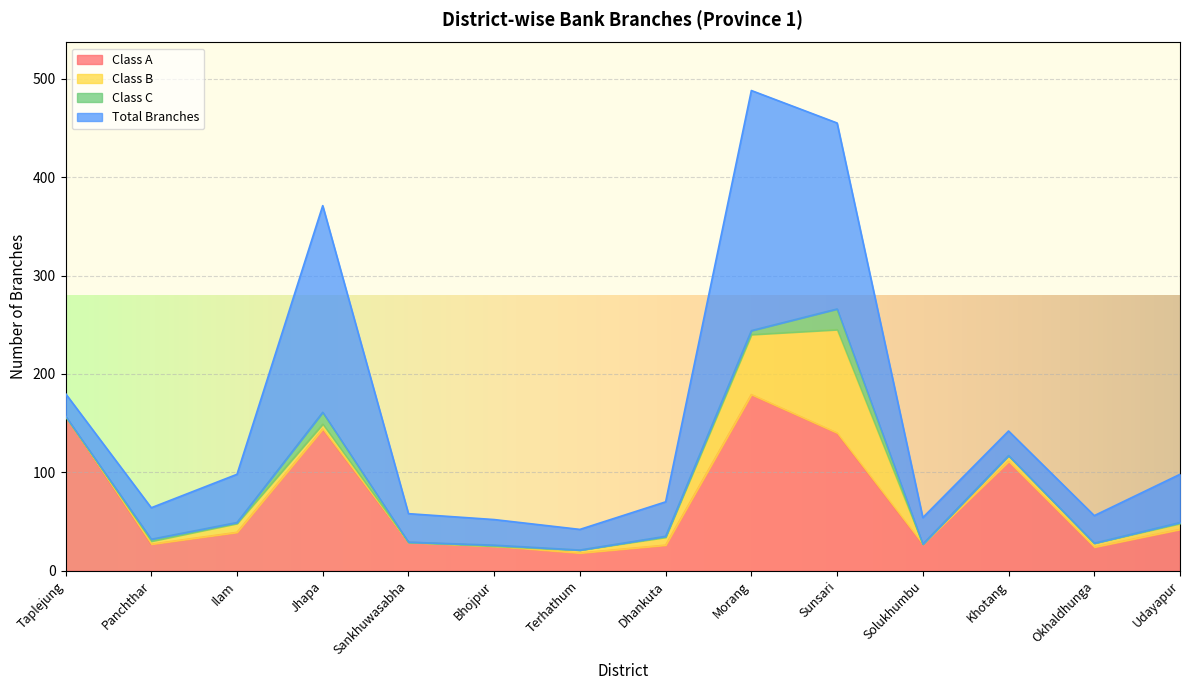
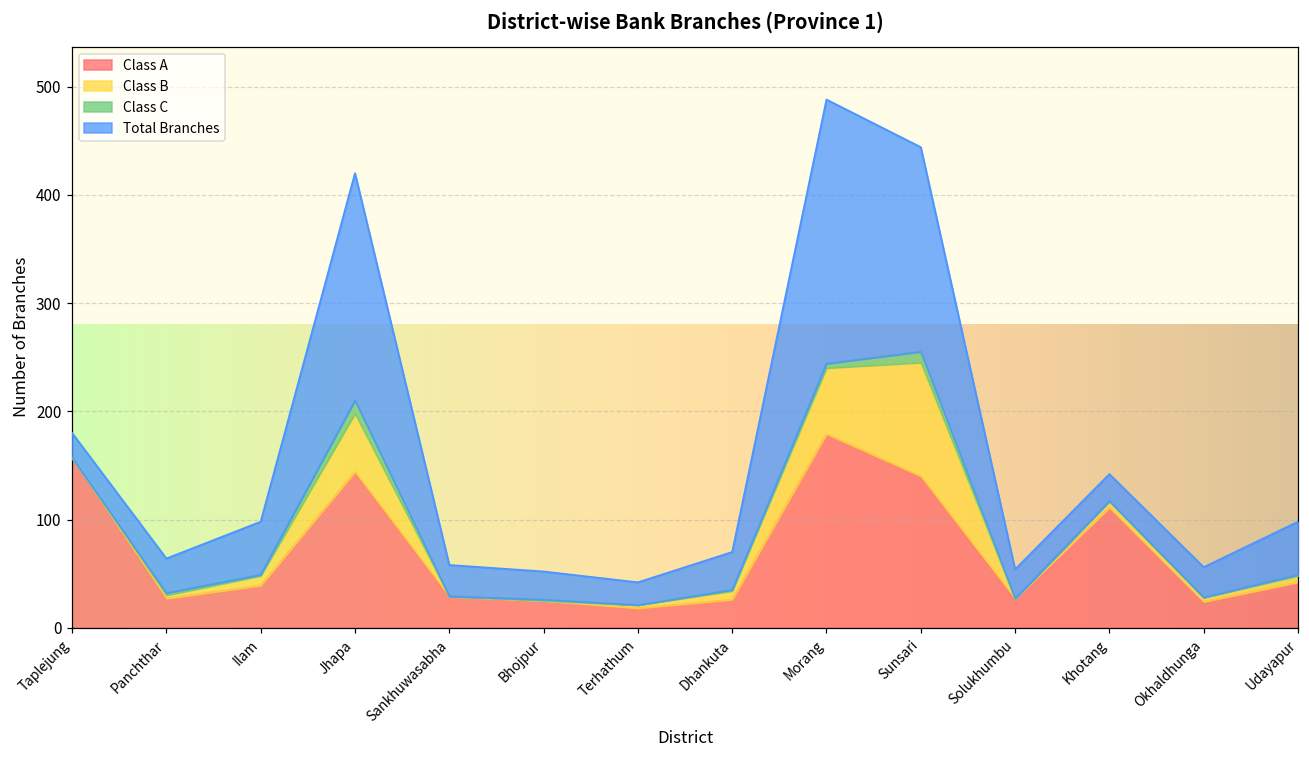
  {
    "Class A": {
      "Panchthar": 30,
      "Ilam": 40,
      "Jhapa": 140,
      "Terhathum": 20,
      "Dhankuta": 30,
      "Morang": 180,
      "Sunsari": 140,
      "Khotang": 110,
      "Okhaldhunga": 20,
      "Udayapur": 40
    },
    "Class B": {
-     "Jhapa": 10,
+     "Jhapa": 50,
      "Morang": 60,
      "Sunsari": 110
    },
    "Class C": {
      "Jhapa": 10,
      "Morang": 0,
-     "Sunsari": 20
+     "Sunsari": 10
    },
    "Total Branches": {
      "Taplejung": 20,
      "Panchthar": 30,
      "Ilam": 50,
      "Jhapa": 210,
      "Sankhuwasabha": 30,
      "Bhojpur": 30,
      "Terhathum": 20,
      "Dhankuta": 40,
      "Morang": 240,
      "Sunsari": 190,
      "Solukhumbu": 30,
      "Khotang": 30,
      "Okhaldhunga": 30,
      "Udayapur": 50
    }
  }
